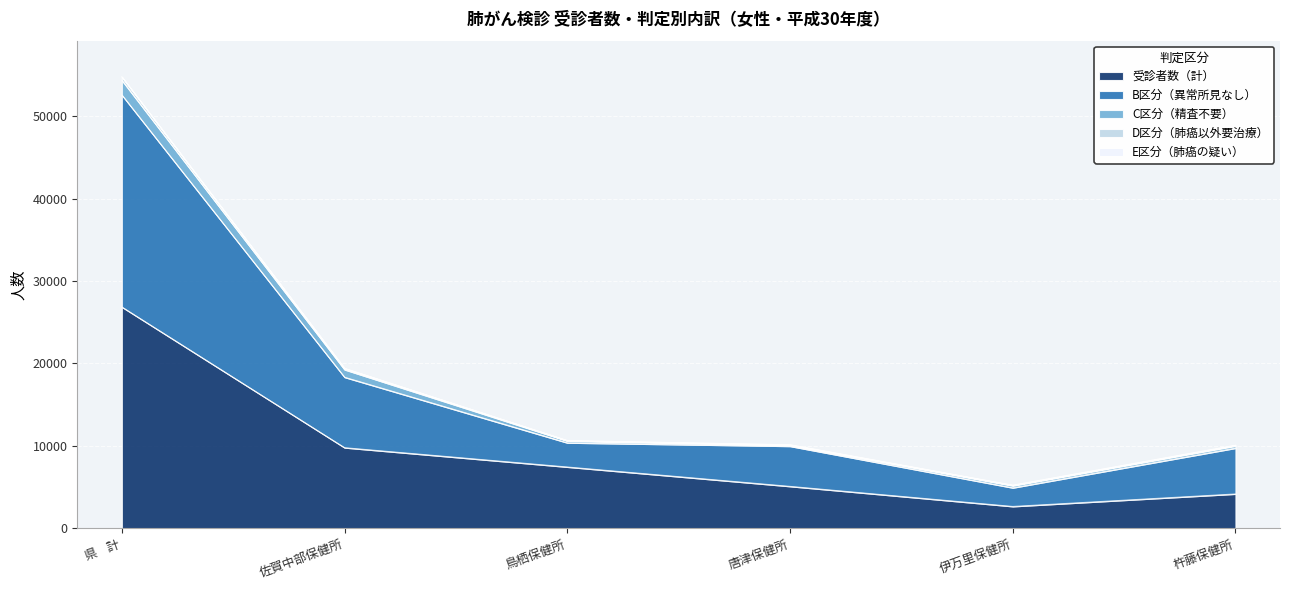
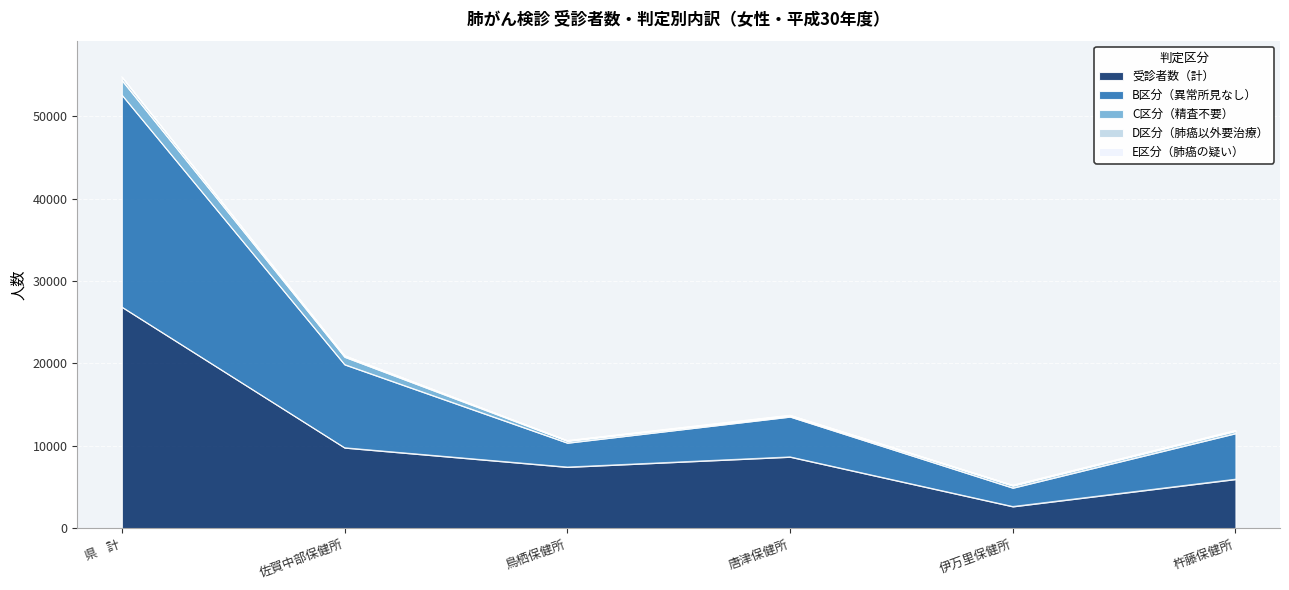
  {
    "受診者数（計）": {
      "県 計": 27000,
      "佐賀中部保健所": 10000,
      "鳥栖保健所": 7000,
-     "唐津保健所": 5000,
+     "唐津保健所": 9000,
      "伊万里保健所": 3000,
-     "杵藤保健所": 4000
+     "杵藤保健所": 6000
    },
    "B区分（異常所見なし）": {
      "県 計": 26000,
-     "佐賀中部保健所": 9000
+     "佐賀中部保健所": 10000
    },
    "C区分（精査不要）": {
      "県 計": 2000
    },
    "E区分（肺癌の疑い）": {
      "県 計": 0
    }
  }
